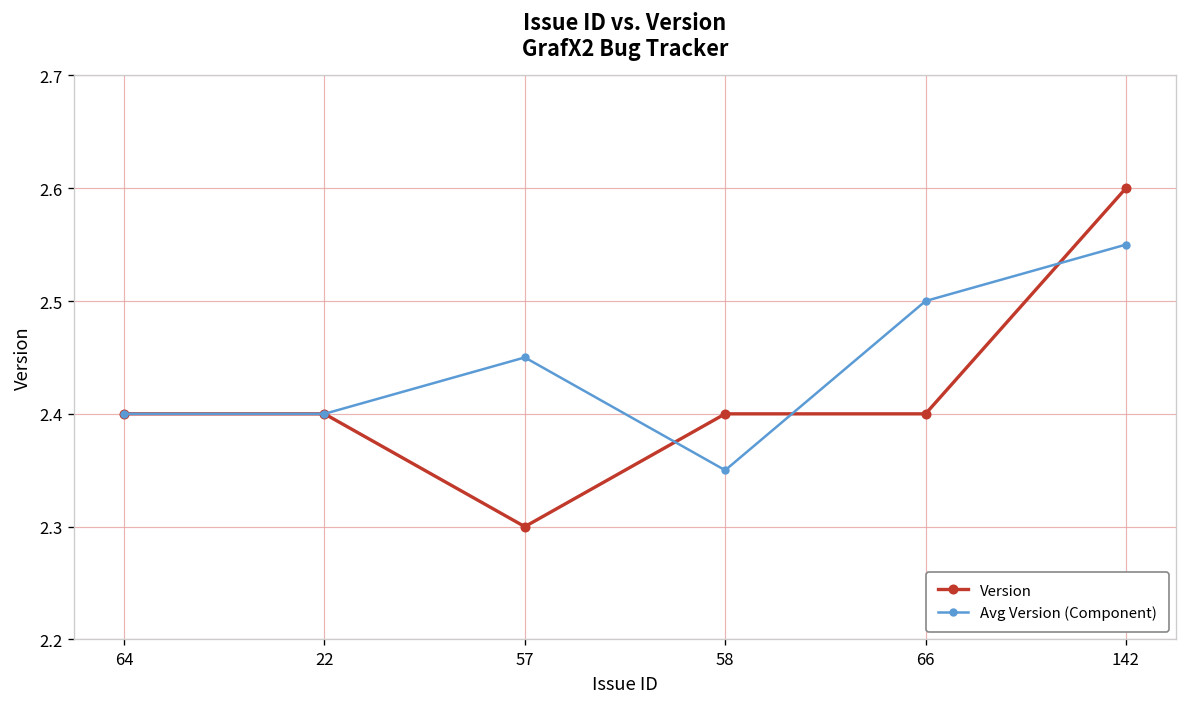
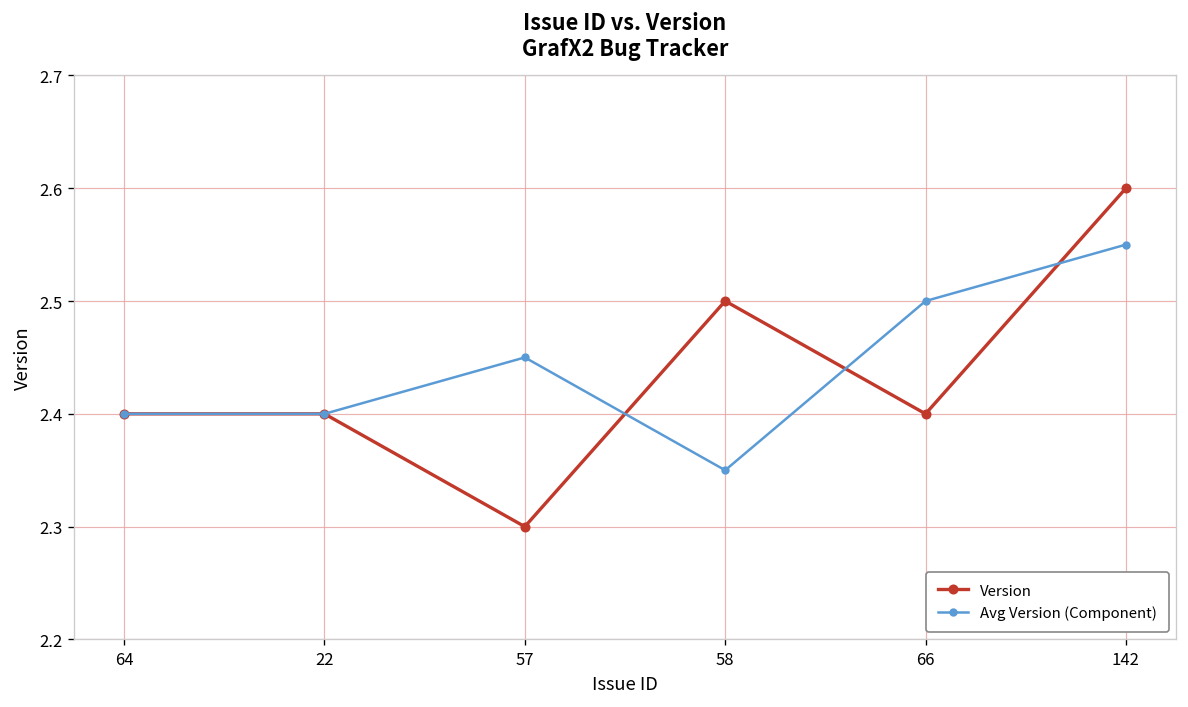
  {
    "Version": {
      "57": 2.3,
-     "58": 2.4,
+     "58": 2.5,
      "66": 2.4,
      "142": 2.6
    },
    "Avg Version (Component)": {
      "57": 2.45,
      "58": 2.35,
      "66": 2.5,
      "142": 2.55
    }
  }
